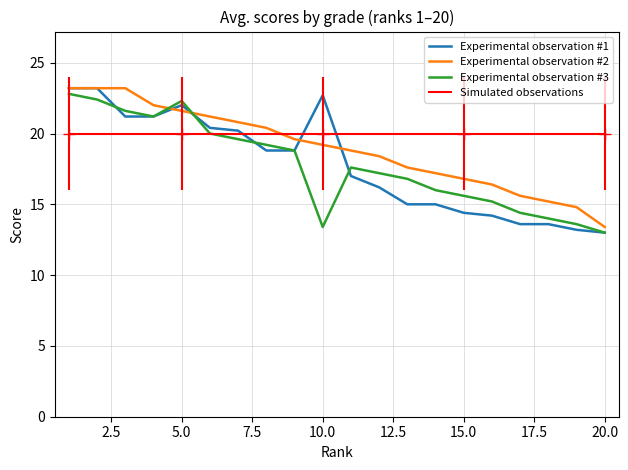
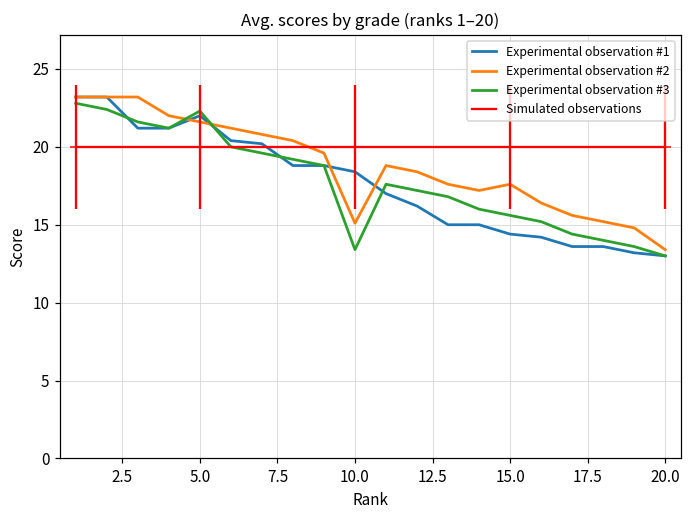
  {
    "Experimental observation #1": {
      "5.0": 22.0,
-     "10.0": 22.7,
+     "10.0": 18.4,
      "15.0": 14.4
    },
    "Experimental observation #2": {
      "5.0": 21.6,
-     "10.0": 19.2,
-     "15.0": 16.8,
+     "10.0": 15.1,
+     "15.0": 17.6,
      "20.0": 13.4
    },
    "Experimental observation #3": {
      "5.0": 22.3,
      "10.0": 13.4,
      "15.0": 15.6
    }
  }
